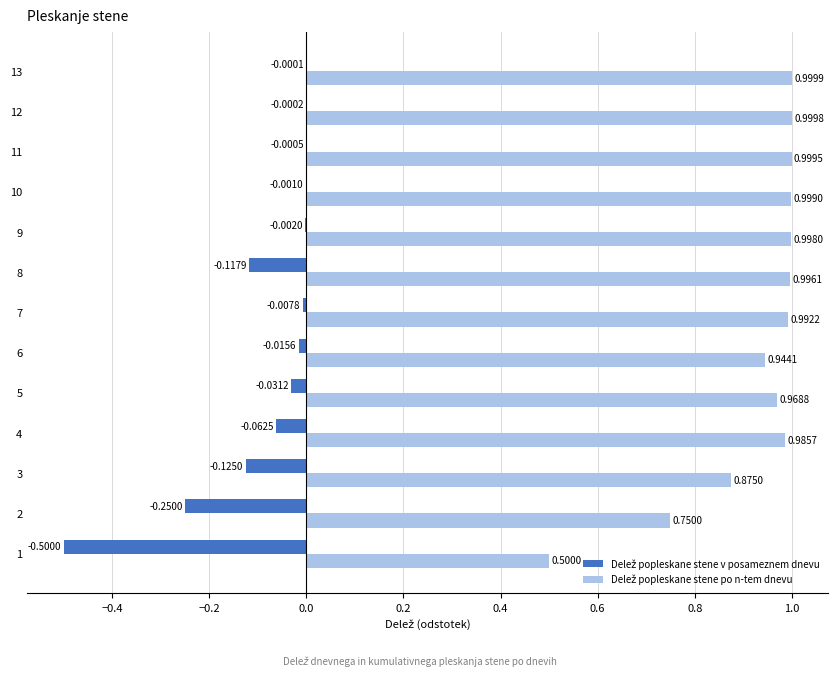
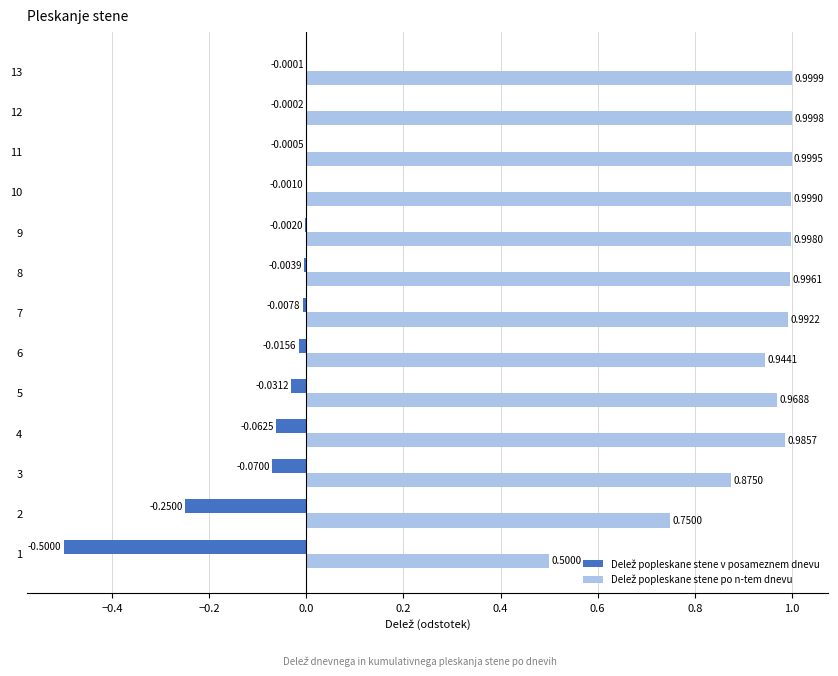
  {
    "Delež popleskane stene v posameznem dnevu": {
      "13": -0.0001,
      "12": -0.0002,
      "11": -0.0005,
      "10": -0.0010,
      "9": -0.0020,
-     "8": -0.1179,
+     "8": -0.0039,
      "7": -0.0078,
      "6": -0.0156,
      "5": -0.0312,
      "4": -0.0625,
-     "3": -0.1250,
+     "3": -0.0700,
      "2": -0.2500,
      "1": -0.5000
    },
    "Delež popleskane stene po n-tem dnevu": {
      "13": 0.9999,
      "12": 0.9998,
      "11": 0.9995,
      "10": 0.9990,
      "9": 0.9980,
      "8": 0.9961,
      "7": 0.9922,
      "6": 0.9441,
      "5": 0.9688,
      "4": 0.9857,
      "3": 0.8750,
      "2": 0.7500,
      "1": 0.5000
    }
  }
